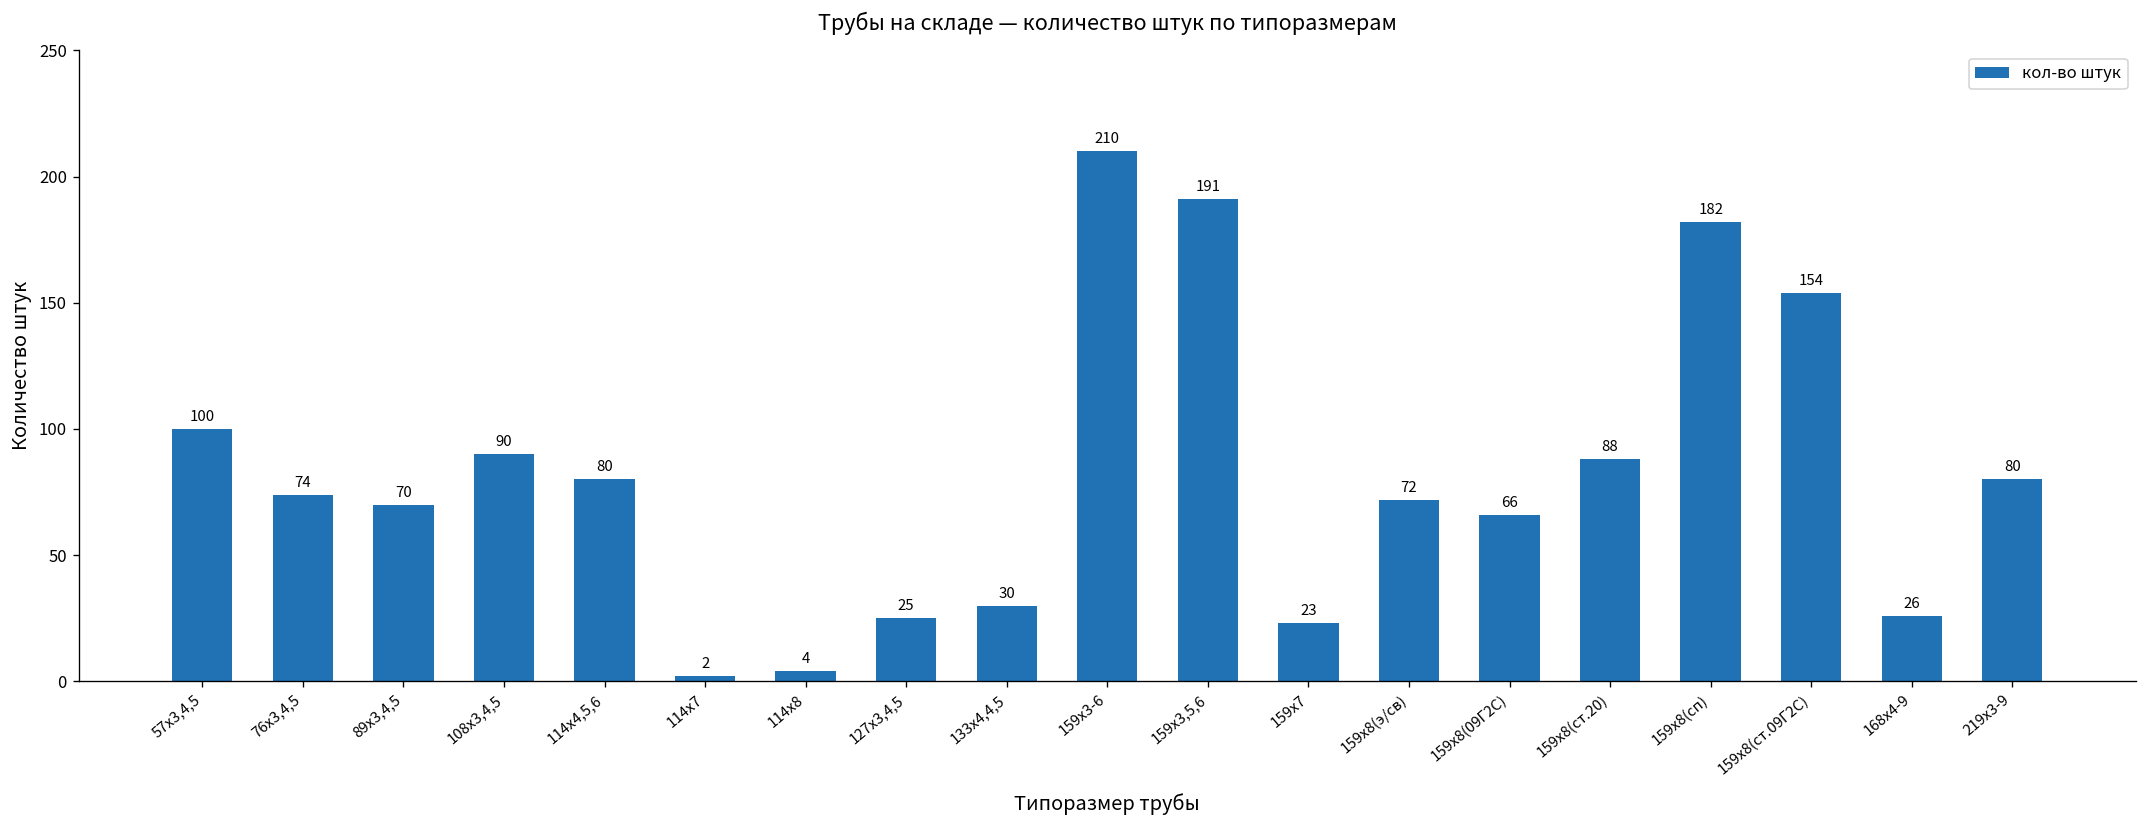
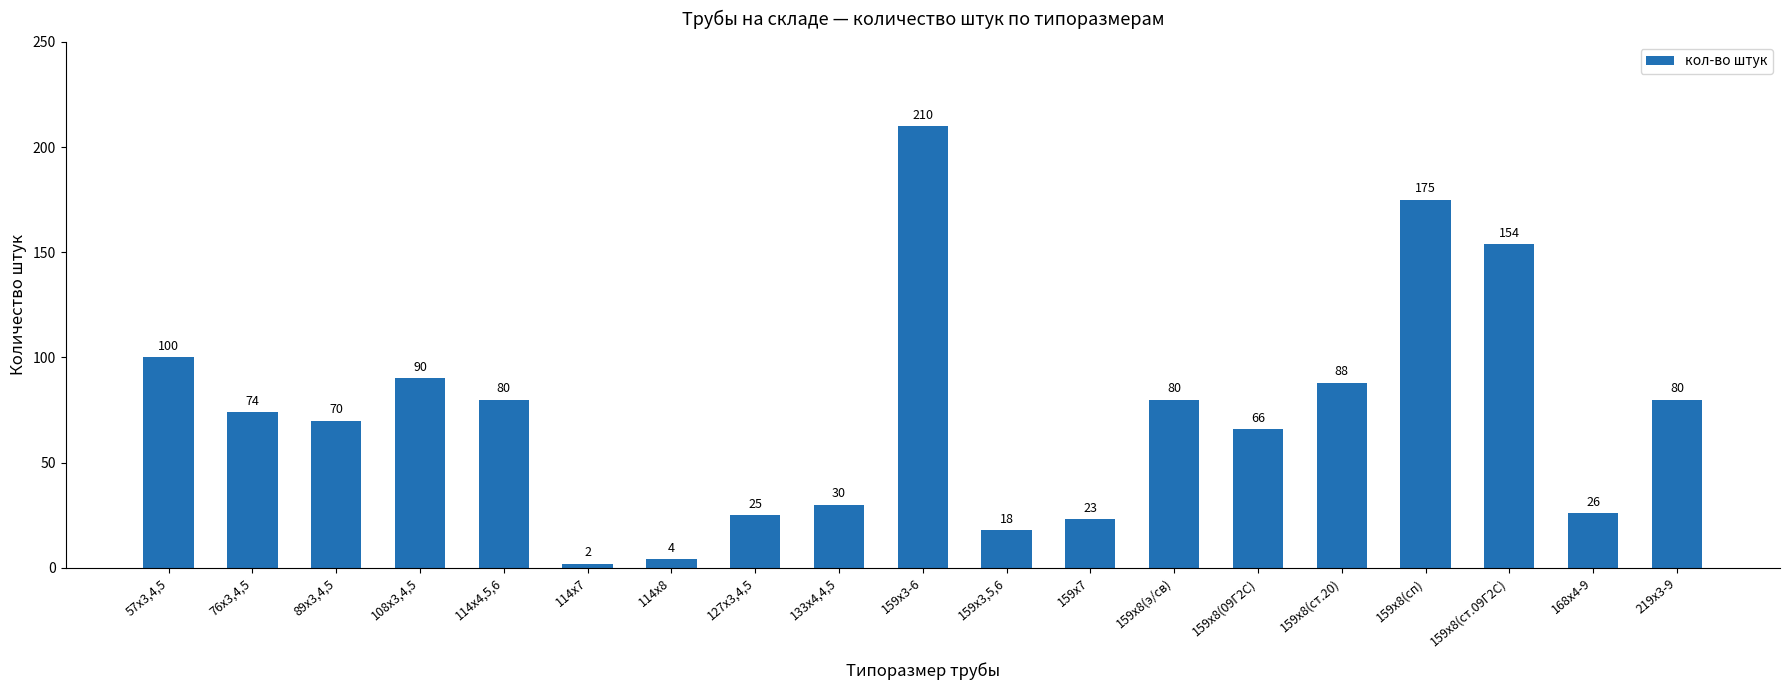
  {
    "57х3,4,5": 100,
    "76х3,4,5": 74,
    "89х3,4,5": 70,
    "108х3,4,5": 90,
    "114х4,5,6": 80,
    "114х7": 2,
    "114х8": 4,
    "127х3,4,5": 25,
    "133х4,4,5": 30,
    "159х3-6": 210,
-   "159х3,5,6": 191,
+   "159х3,5,6": 18,
    "159х7": 23,
-   "159х8(э/св)": 72,
+   "159х8(э/св)": 80,
    "159х8(09Г2С)": 66,
    "159х8(ст.20)": 88,
-   "159х8(сп)": 182,
+   "159х8(сп)": 175,
    "159х8(ст.09Г2С)": 154,
    "168х4-9": 26,
    "219х3-9": 80
  }
